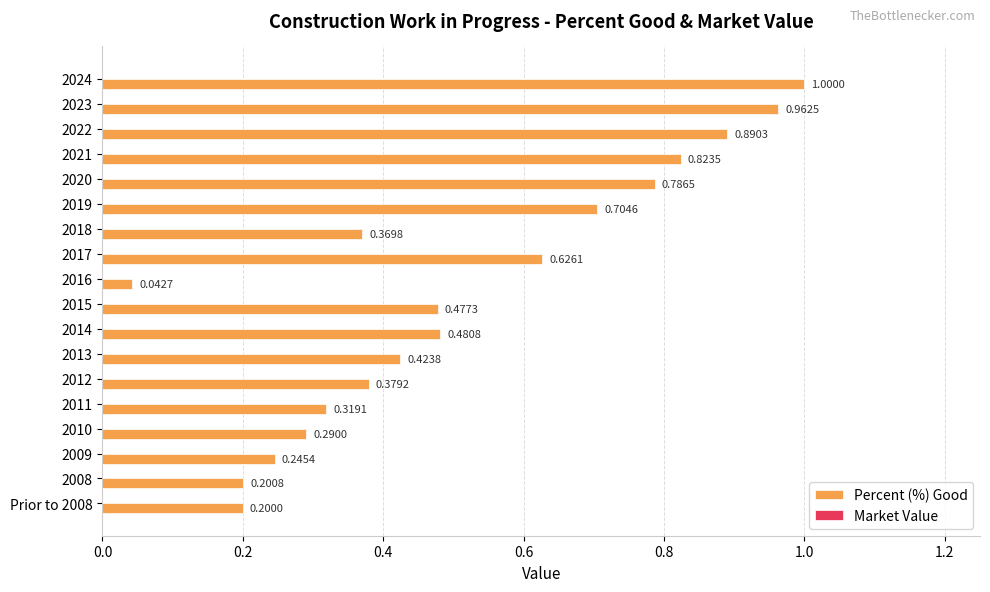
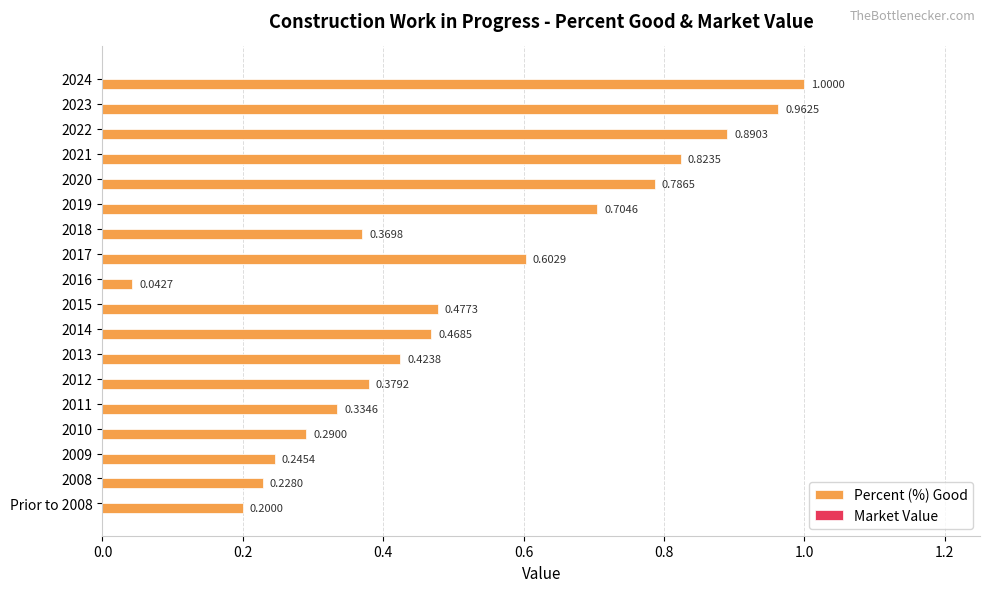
  {
    "Percent (%) Good": {
      "2024": 1.0000,
      "2023": 0.9625,
      "2022": 0.8903,
      "2021": 0.8235,
      "2020": 0.7865,
      "2019": 0.7046,
      "2018": 0.3698,
-     "2017": 0.6261,
+     "2017": 0.6029,
      "2016": 0.0427,
      "2015": 0.4773,
-     "2014": 0.4808,
+     "2014": 0.4685,
      "2013": 0.4238,
      "2012": 0.3792,
-     "2011": 0.3191,
+     "2011": 0.3346,
      "2010": 0.2900,
      "2009": 0.2454,
-     "2008": 0.2008,
+     "2008": 0.2280,
      "Prior to 2008": 0.2000
    },
    "Market Value": {
      "2024": 0.00,
      "2023": 0.00,
      "2022": 0.00,
      "2021": 0.00,
      "2020": 0.00,
      "2019": 0.00,
      "2018": 0.00,
      "2017": 0.00,
      "2016": 0.00,
      "2015": 0.00,
      "2014": 0.00,
      "2013": 0.00,
      "2012": 0.00,
      "2011": 0.00,
      "2010": 0.00,
      "2009": 0.00,
      "2008": 0.00,
      "Prior to 2008": 0.00
    }
  }
